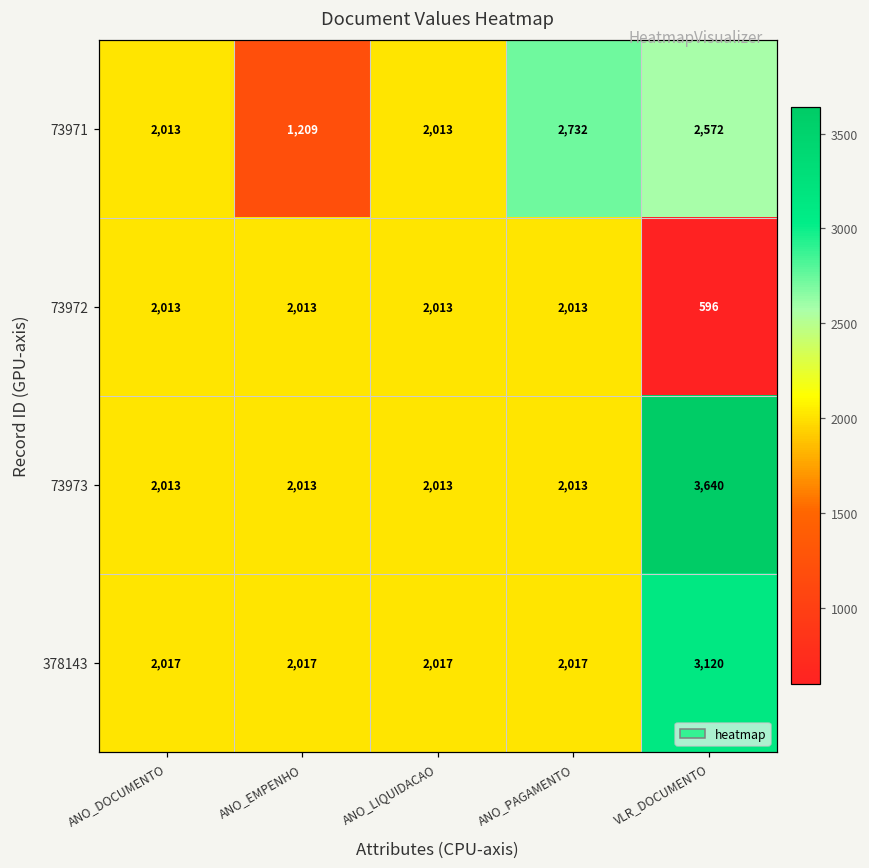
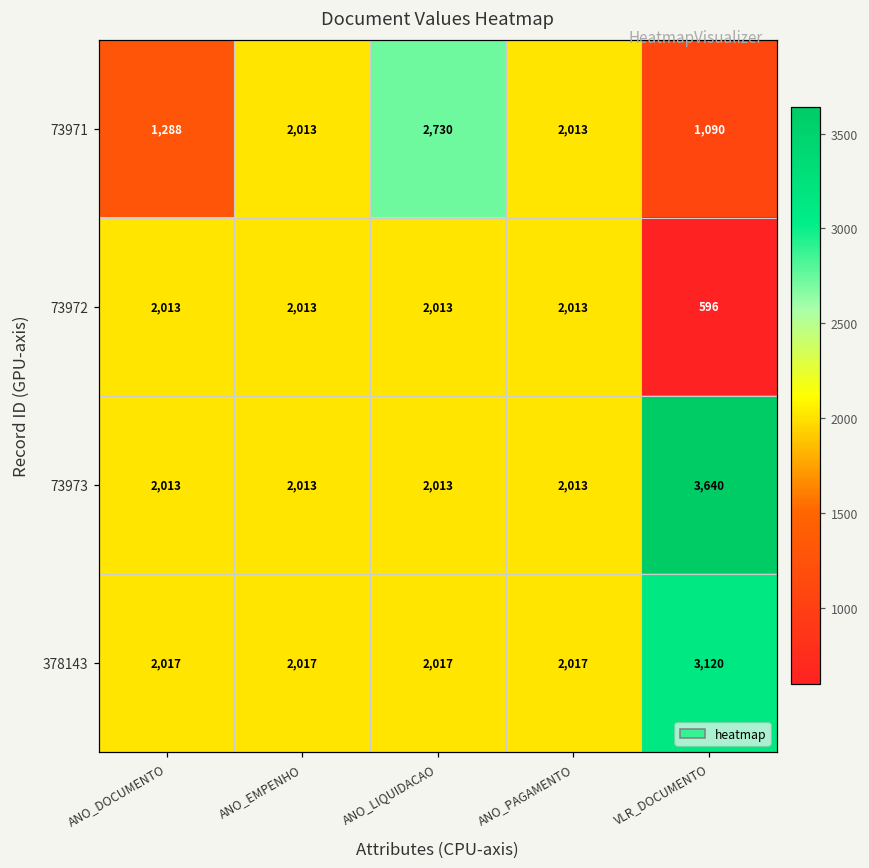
  {
    "73971": {
-     "ANO_DOCUMENTO": "2,013",
-     "ANO_EMPENHO": "1,209",
-     "ANO_LIQUIDACAO": "2,013",
-     "ANO_PAGAMENTO": "2,732",
-     "VLR_DOCUMENTO": "2,572"
+     "ANO_DOCUMENTO": "1,288",
+     "ANO_EMPENHO": "2,013",
+     "ANO_LIQUIDACAO": "2,730",
+     "ANO_PAGAMENTO": "2,013",
+     "VLR_DOCUMENTO": "1,090"
    },
    "73972": {
      "ANO_DOCUMENTO": "2,013",
      "ANO_EMPENHO": "2,013",
      "ANO_LIQUIDACAO": "2,013",
      "ANO_PAGAMENTO": "2,013",
      "VLR_DOCUMENTO": "596"
    },
    "73973": {
      "ANO_DOCUMENTO": "2,013",
      "ANO_EMPENHO": "2,013",
      "ANO_LIQUIDACAO": "2,013",
      "ANO_PAGAMENTO": "2,013",
      "VLR_DOCUMENTO": "3,640"
    },
    "378143": {
      "ANO_DOCUMENTO": "2,017",
      "ANO_EMPENHO": "2,017",
      "ANO_LIQUIDACAO": "2,017",
      "ANO_PAGAMENTO": "2,017",
      "VLR_DOCUMENTO": "3,120"
    }
  }
